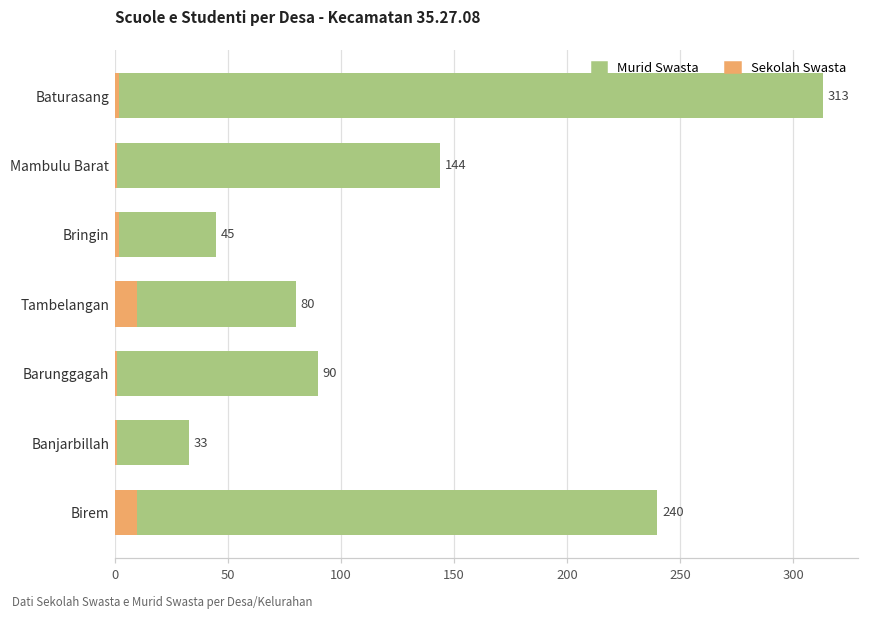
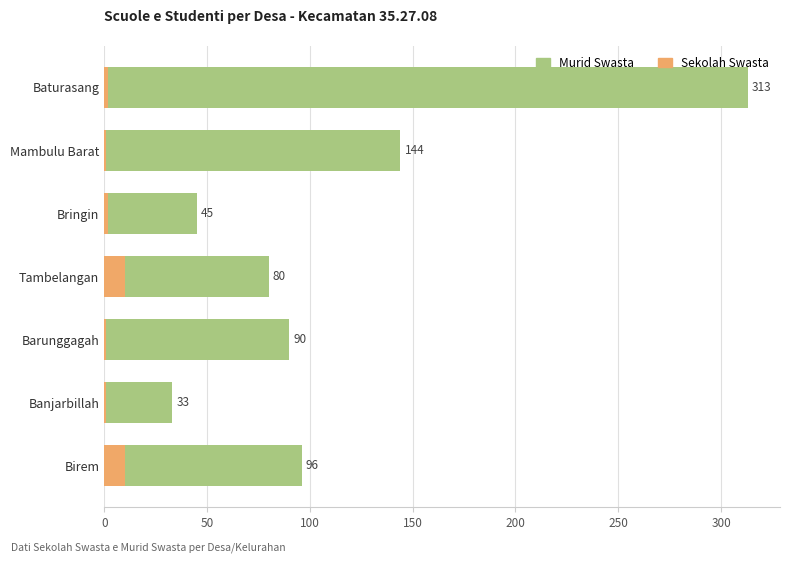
  {
    "Murid Swasta": {
      "Baturasang": 313,
      "Mambulu Barat": 144,
      "Bringin": 45,
      "Tambelangan": 80,
      "Barunggagah": 90,
      "Banjarbillah": 33,
-     "Birem": 240
+     "Birem": 96
    }
  }
